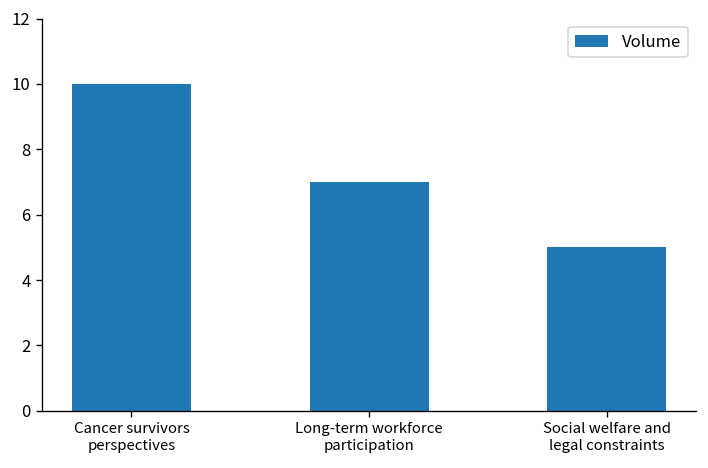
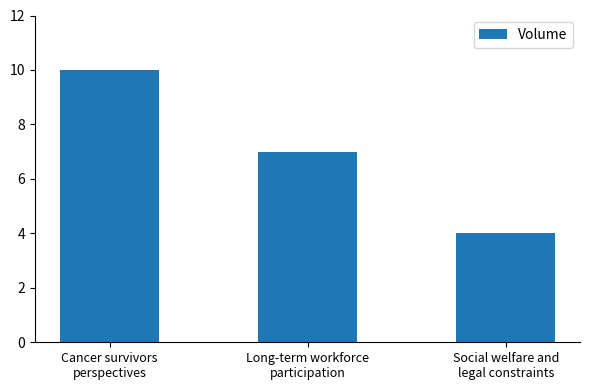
  {
    "Cancer survivors perspectives": 10,
    "Long-term workforce participation": 7,
-   "Social welfare and legal constraints": 5
+   "Social welfare and legal constraints": 4
  }
